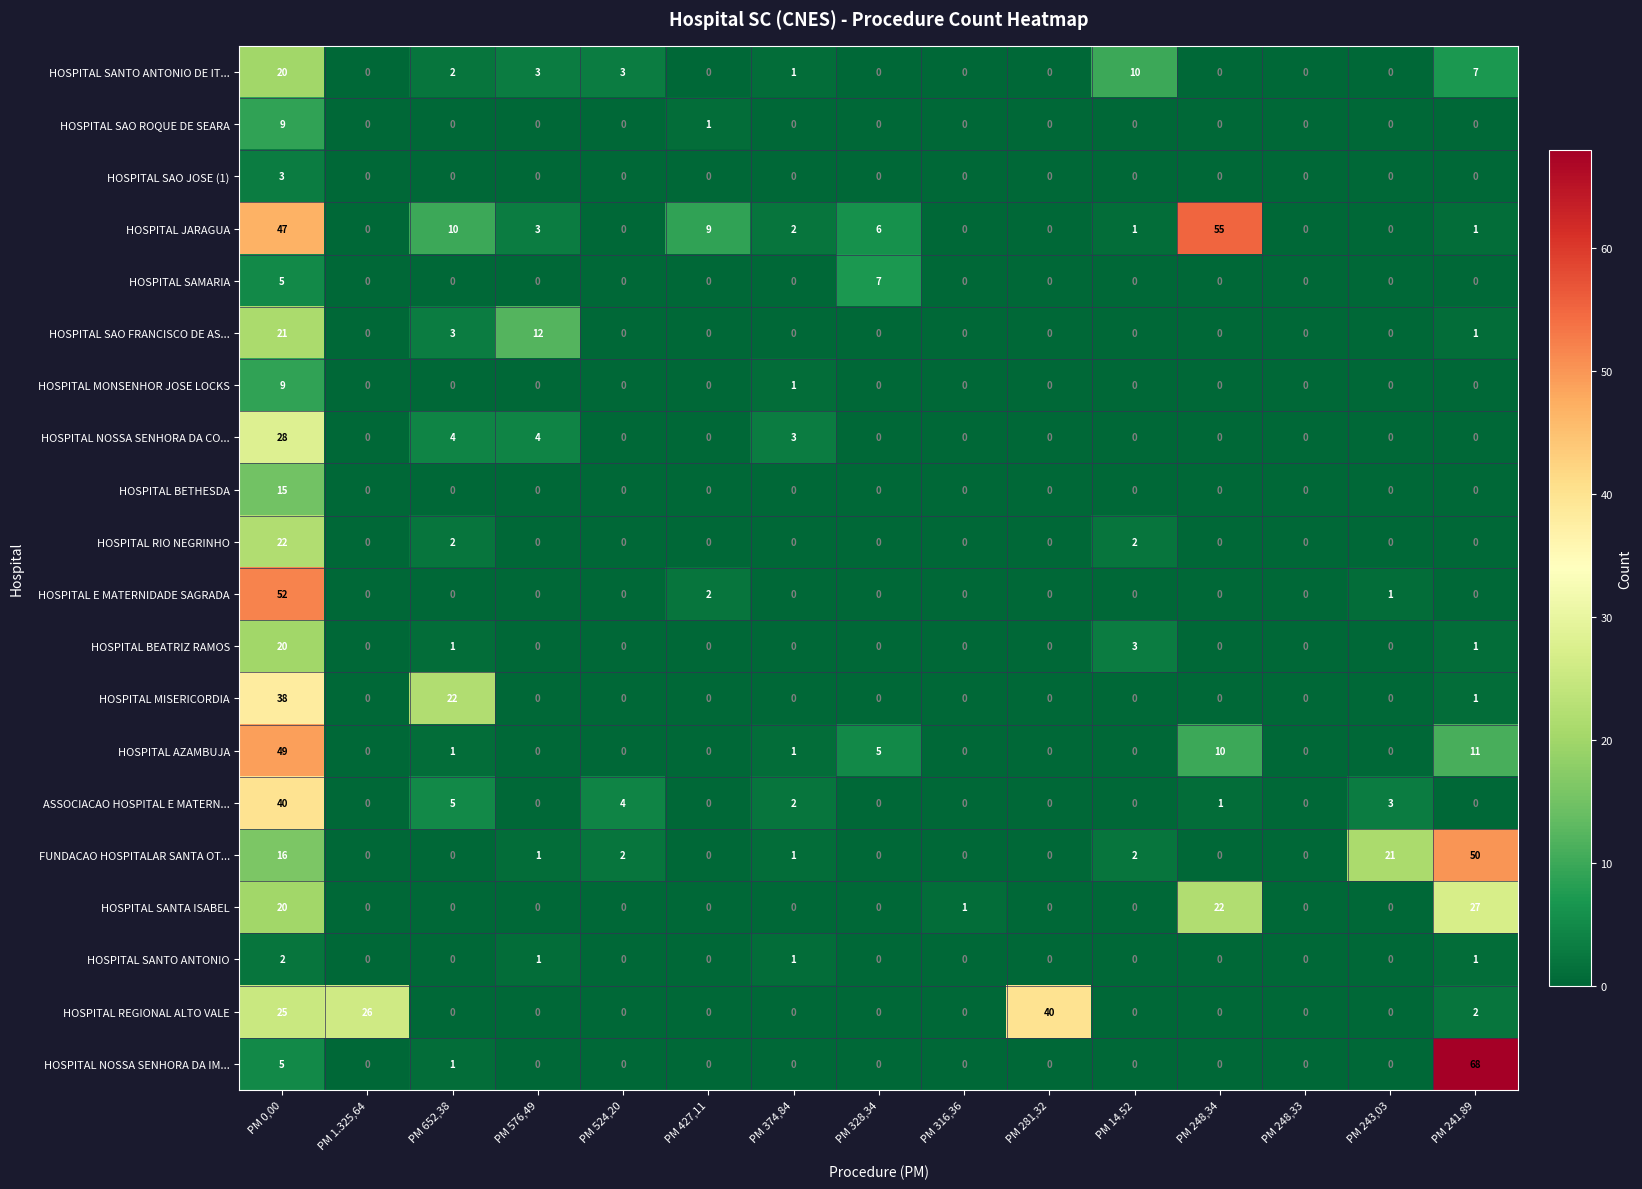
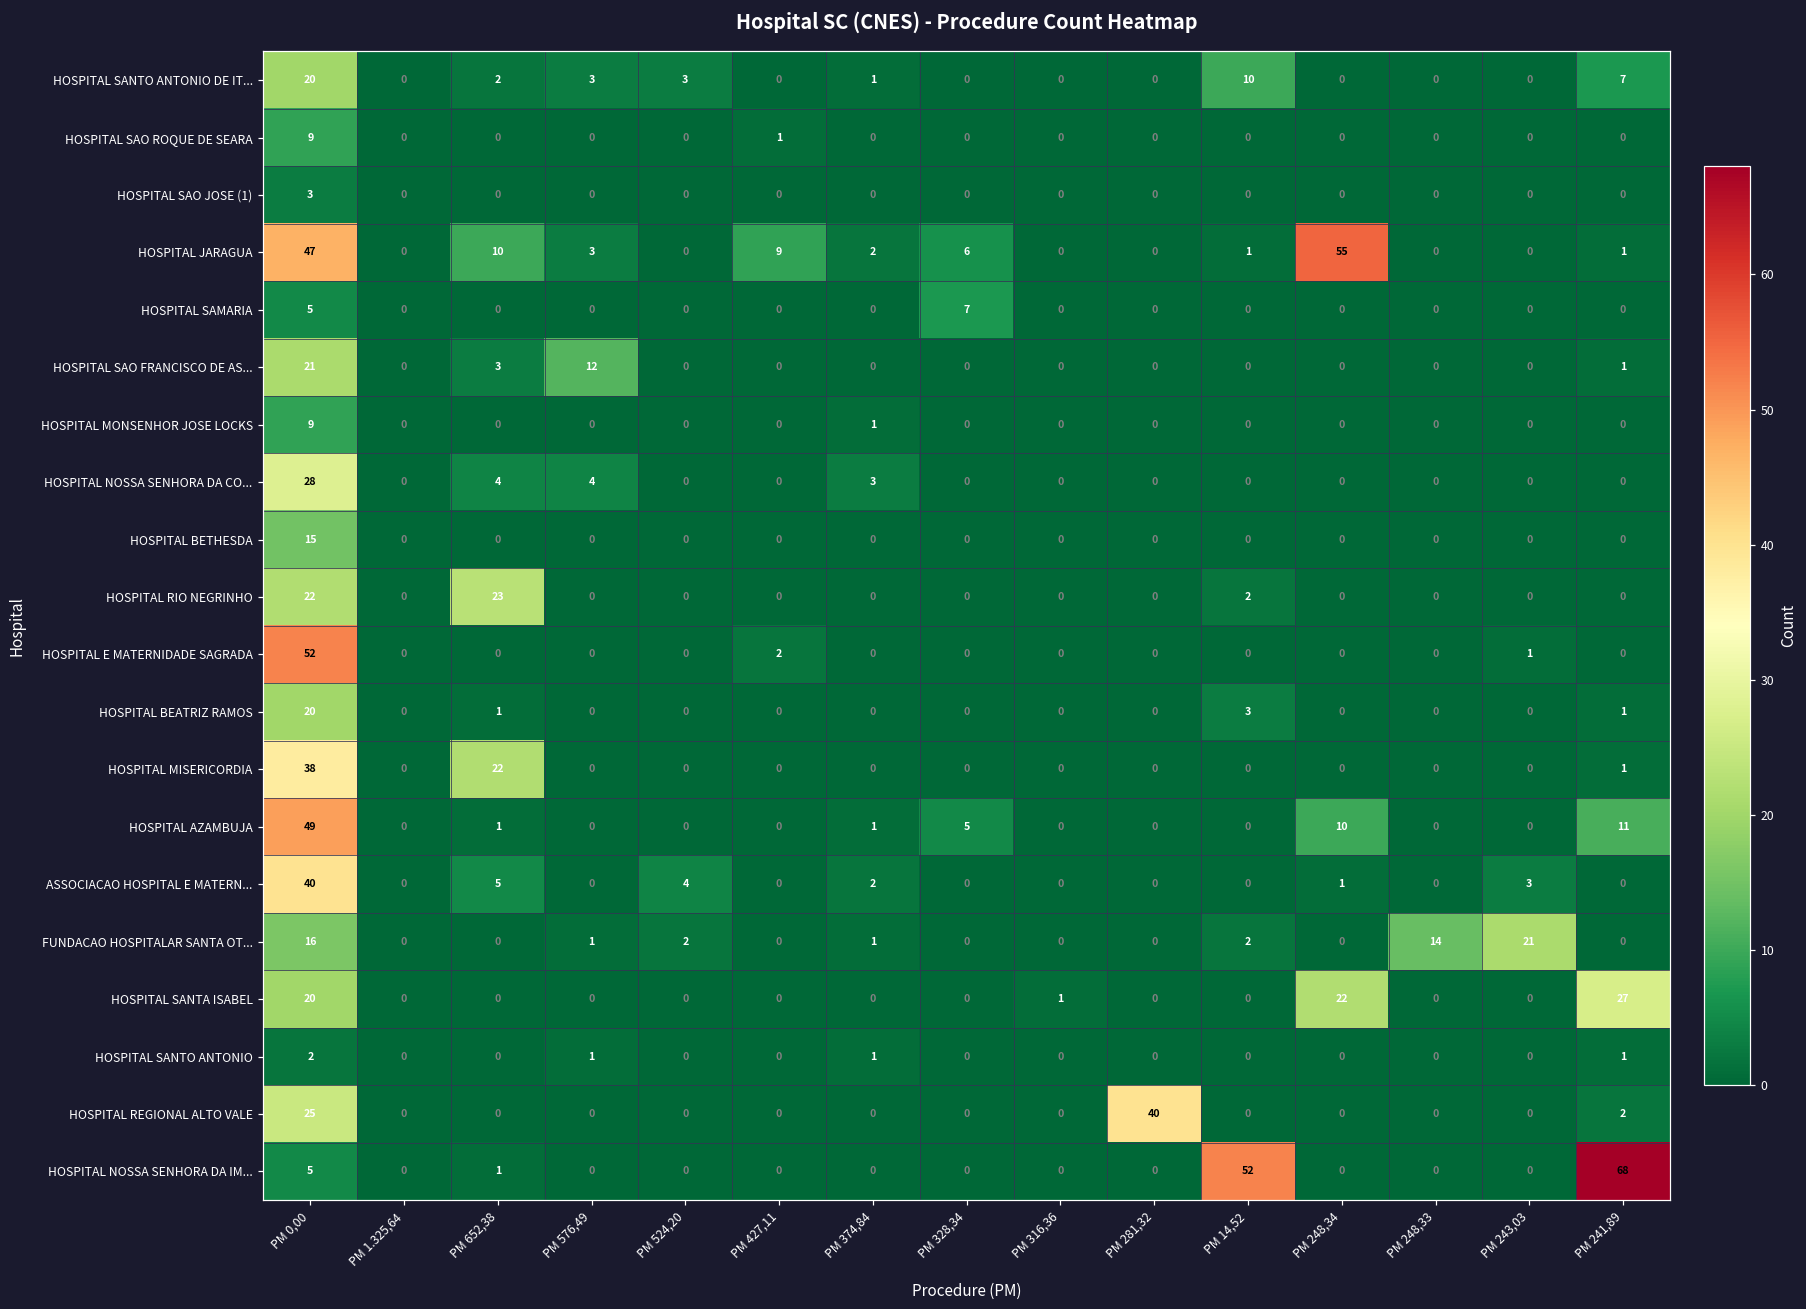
  {
    "HOSPITAL RIO NEGRINHO": {
      "PM 0,00": 22,
      "PM 1.325,64": 0,
-     "PM 652,38": 2,
+     "PM 652,38": 23,
      "PM 576,49": 0,
      "PM 524,20": 0,
      "PM 427,11": 0,
      "PM 374,84": 0,
      "PM 328,34": 0,
      "PM 316,36": 0,
      "PM 281,32": 0,
      "PM 14,52": 2,
      "PM 248,34": 0,
      "PM 248,33": 0,
      "PM 243,03": 0,
      "PM 241,89": 0
    },
    "FUNDACAO HOSPITALAR SANTA OT...": {
      "PM 0,00": 16,
      "PM 1.325,64": 0,
      "PM 652,38": 0,
      "PM 576,49": 1,
      "PM 524,20": 2,
      "PM 427,11": 0,
      "PM 374,84": 1,
      "PM 328,34": 0,
      "PM 316,36": 0,
      "PM 281,32": 0,
      "PM 14,52": 2,
      "PM 248,34": 0,
-     "PM 248,33": 0,
+     "PM 248,33": 14,
      "PM 243,03": 21,
-     "PM 241,89": 50
+     "PM 241,89": 0
    },
    "HOSPITAL REGIONAL ALTO VALE": {
      "PM 0,00": 25,
-     "PM 1.325,64": 26,
+     "PM 1.325,64": 0,
      "PM 652,38": 0,
      "PM 576,49": 0,
      "PM 524,20": 0,
      "PM 427,11": 0,
      "PM 374,84": 0,
      "PM 328,34": 0,
      "PM 316,36": 0,
      "PM 281,32": 40,
      "PM 14,52": 0,
      "PM 248,34": 0,
      "PM 248,33": 0,
      "PM 243,03": 0,
      "PM 241,89": 2
    },
    "HOSPITAL NOSSA SENHORA DA IM...": {
      "PM 0,00": 5,
      "PM 1.325,64": 0,
      "PM 652,38": 1,
      "PM 576,49": 0,
      "PM 524,20": 0,
      "PM 427,11": 0,
      "PM 374,84": 0,
      "PM 328,34": 0,
      "PM 316,36": 0,
      "PM 281,32": 0,
-     "PM 14,52": 0,
+     "PM 14,52": 52,
      "PM 248,34": 0,
      "PM 248,33": 0,
      "PM 243,03": 0,
      "PM 241,89": 68
    }
  }
